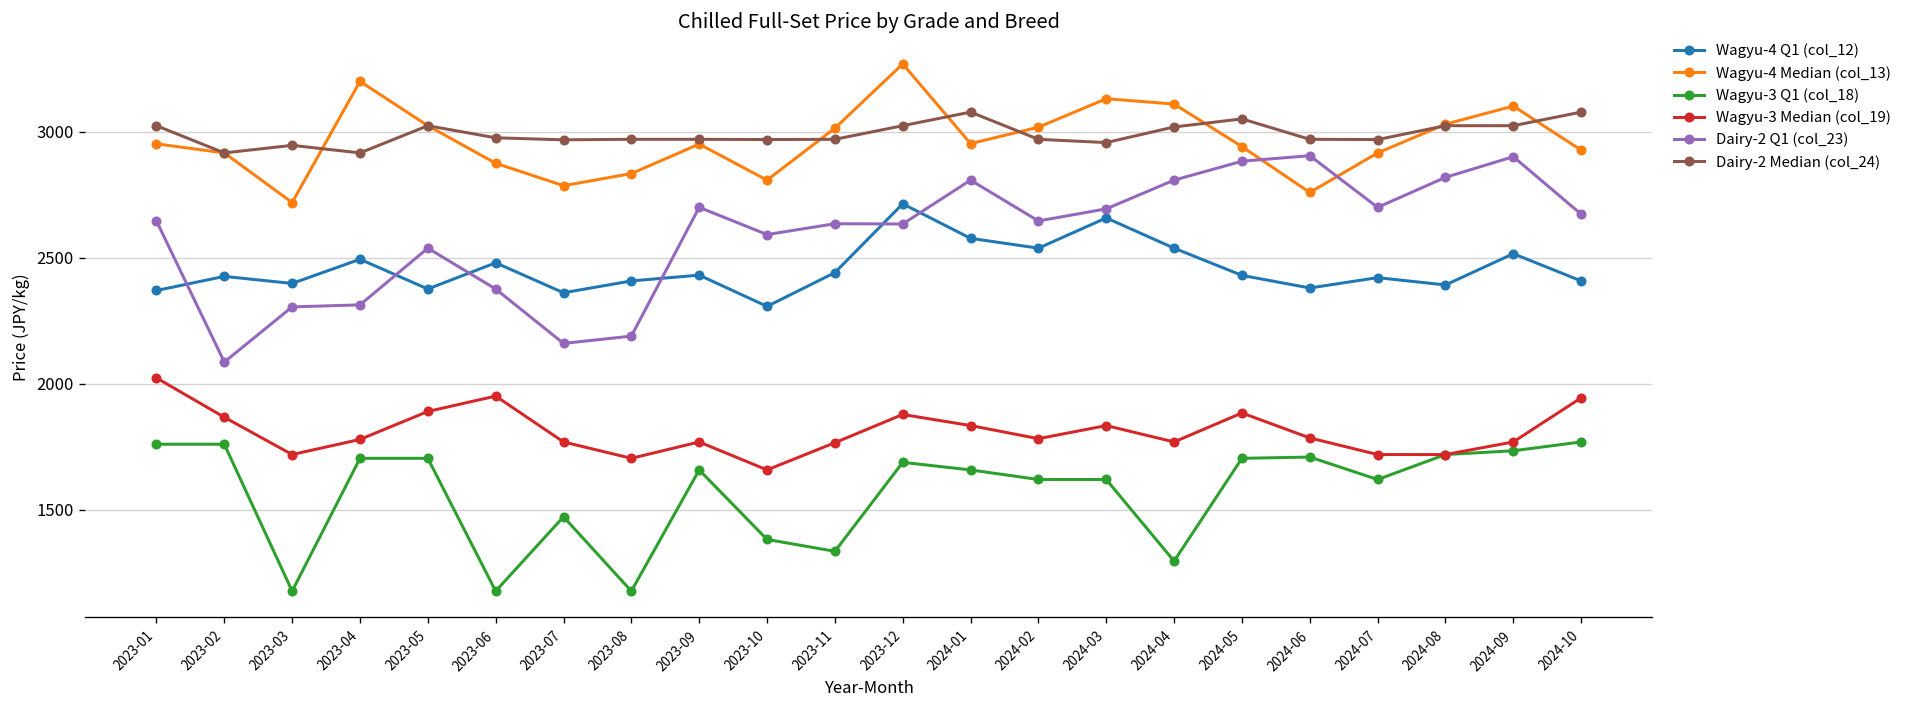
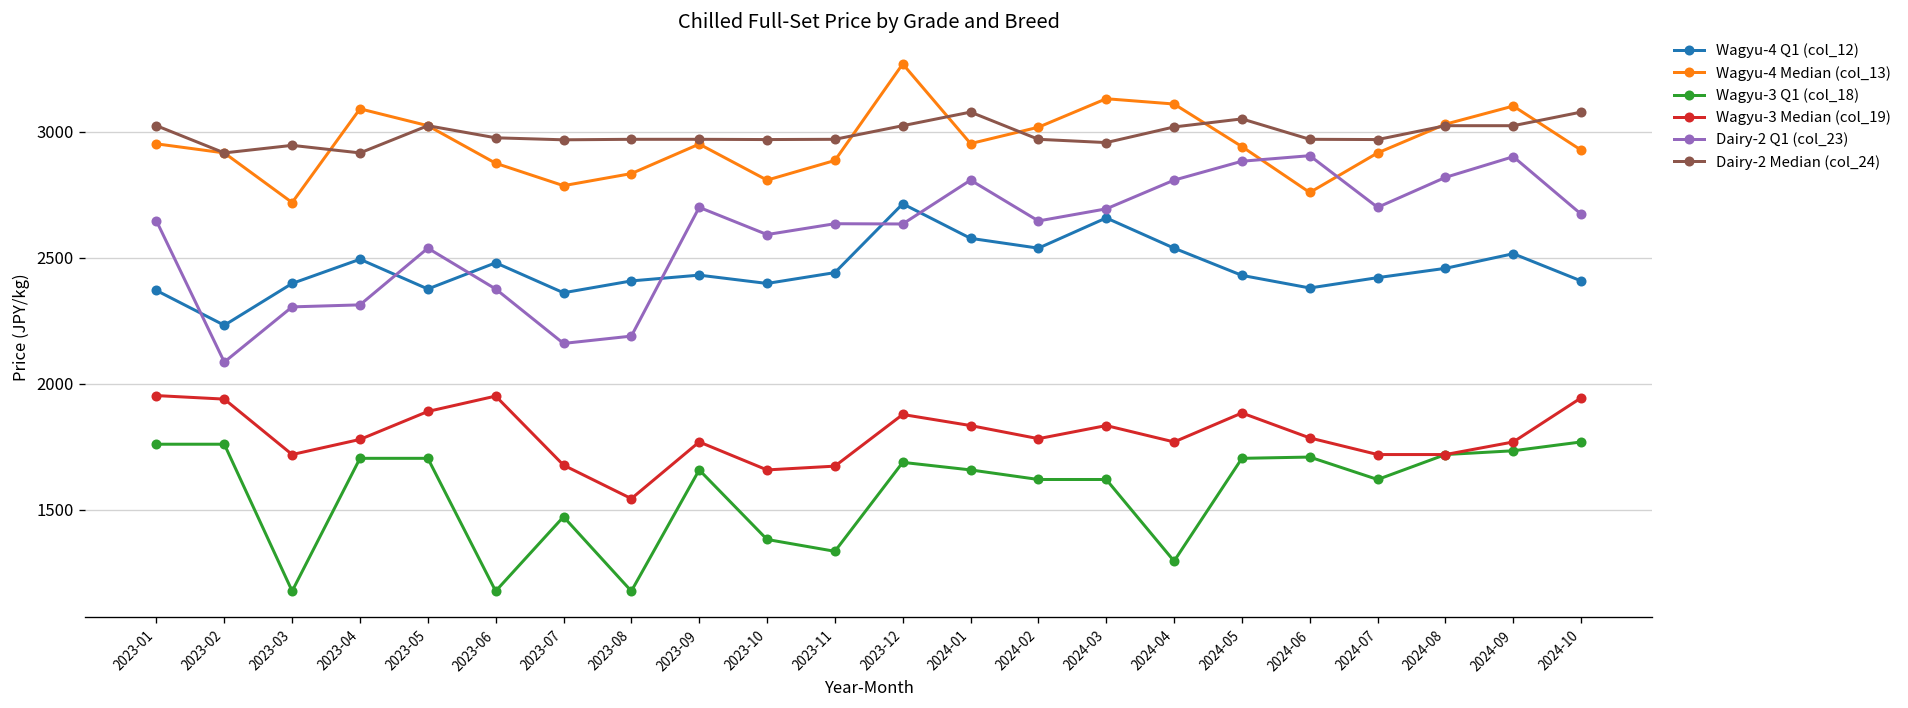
  {
    "Wagyu-4 Q1 (col_12)": {
      "2023-01": 2370,
-     "2023-02": 2430,
+     "2023-02": 2230,
      "2023-03": 2400,
      "2023-04": 2490,
      "2023-05": 2380,
      "2023-06": 2480,
      "2023-07": 2360,
      "2023-08": 2410,
      "2023-09": 2430,
-     "2023-10": 2310,
+     "2023-10": 2400,
      "2023-11": 2440,
      "2023-12": 2710,
      "2024-01": 2580,
      "2024-02": 2540,
      "2024-03": 2660,
      "2024-04": 2540,
      "2024-05": 2430,
      "2024-06": 2380,
      "2024-07": 2420,
-     "2024-08": 2390,
+     "2024-08": 2460,
      "2024-09": 2520,
      "2024-10": 2410
    },
    "Wagyu-4 Median (col_13)": {
      "2023-01": 2950,
      "2023-03": 2720,
-     "2023-04": 3200,
+     "2023-04": 3090,
      "2023-06": 2880,
      "2023-07": 2790,
      "2023-08": 2830,
      "2023-09": 2950,
      "2023-10": 2810,
-     "2023-11": 3010,
+     "2023-11": 2890,
      "2023-12": 3270,
      "2024-01": 2950,
      "2024-02": 3020,
      "2024-03": 3130,
      "2024-04": 3110,
      "2024-05": 2940,
      "2024-06": 2760,
      "2024-07": 2920,
      "2024-09": 3100,
      "2024-10": 2930
    },
    "Wagyu-3 Q1 (col_18)": {
      "2023-01": 1760,
      "2023-02": 1760,
      "2023-03": 1180,
      "2023-04": 1700,
      "2023-05": 1700,
      "2023-06": 1180,
      "2023-07": 1470,
      "2023-08": 1180,
      "2023-09": 1660,
      "2023-10": 1380,
      "2023-11": 1340,
      "2023-12": 1690,
      "2024-01": 1660,
      "2024-02": 1620,
      "2024-03": 1620,
      "2024-04": 1300,
      "2024-05": 1700,
      "2024-06": 1710,
      "2024-07": 1620,
      "2024-09": 1730,
      "2024-10": 1770
    },
    "Wagyu-3 Median (col_19)": {
-     "2023-01": 2020,
-     "2023-02": 1870,
+     "2023-01": 1950,
+     "2023-02": 1940,
      "2023-03": 1720,
      "2023-04": 1780,
      "2023-05": 1890,
      "2023-06": 1950,
-     "2023-07": 1770,
-     "2023-08": 1700,
+     "2023-07": 1680,
+     "2023-08": 1540,
      "2023-09": 1770,
      "2023-10": 1660,
-     "2023-11": 1770,
+     "2023-11": 1670,
      "2023-12": 1880,
      "2024-01": 1830,
      "2024-02": 1780,
      "2024-03": 1830,
      "2024-04": 1770,
      "2024-05": 1880,
      "2024-06": 1790,
      "2024-07": 1720,
      "2024-09": 1770,
      "2024-10": 1940
    },
    "Dairy-2 Q1 (col_23)": {
      "2023-01": 2650,
      "2023-02": 2090,
      "2023-03": 2310,
      "2023-04": 2310,
      "2023-05": 2540,
      "2023-06": 2380,
      "2023-07": 2160,
      "2023-08": 2190,
      "2023-09": 2700,
      "2023-10": 2590,
      "2023-11": 2640,
      "2023-12": 2630,
      "2024-01": 2810,
      "2024-02": 2650,
      "2024-03": 2690,
      "2024-04": 2810,
      "2024-05": 2880,
      "2024-06": 2910,
      "2024-07": 2700,
      "2024-08": 2820,
      "2024-09": 2900,
      "2024-10": 2670
    },
    "Dairy-2 Median (col_24)": {
      "2023-01": 3020,
      "2023-03": 2950,
      "2023-04": 2920,
      "2023-06": 2980,
      "2023-07": 2970,
      "2023-08": 2970,
      "2023-09": 2970,
      "2023-10": 2970,
      "2023-11": 2970,
      "2023-12": 3020,
      "2024-01": 3080,
      "2024-02": 2970,
      "2024-03": 2960,
      "2024-04": 3020,
      "2024-05": 3050,
      "2024-06": 2970,
      "2024-07": 2970,
      "2024-09": 3020,
      "2024-10": 3080
    }
  }
